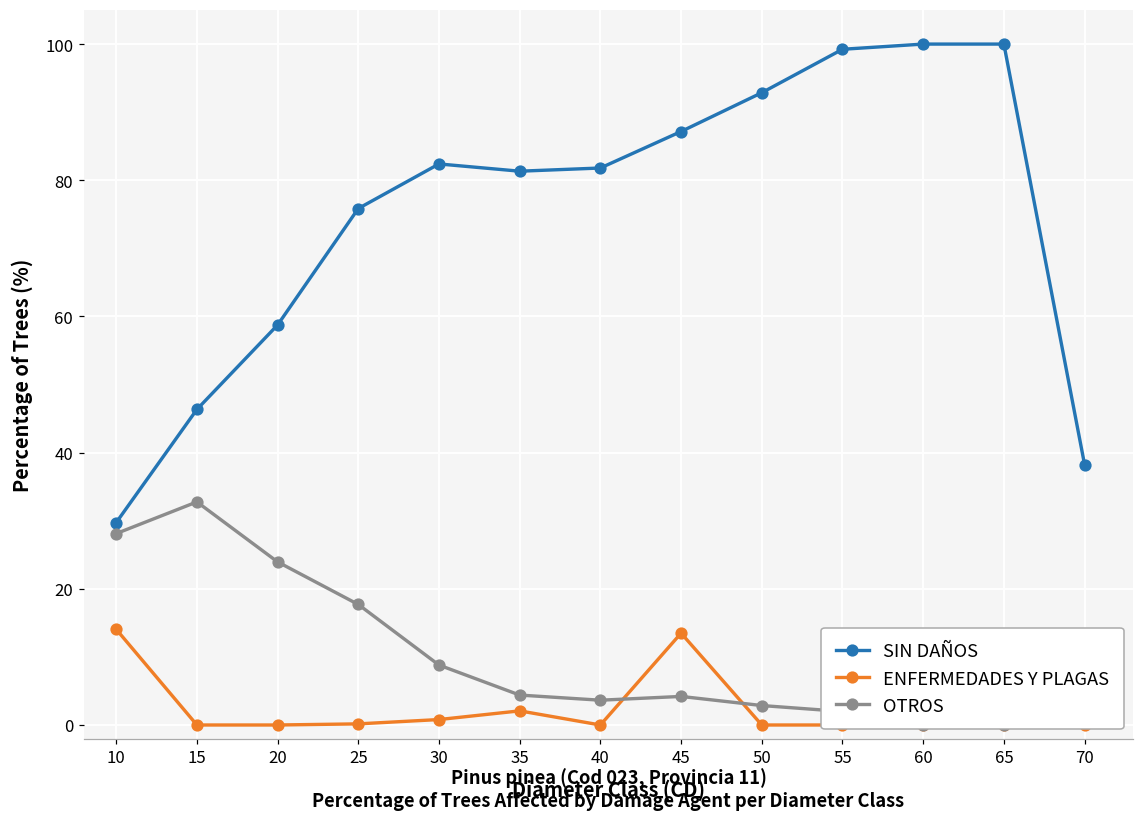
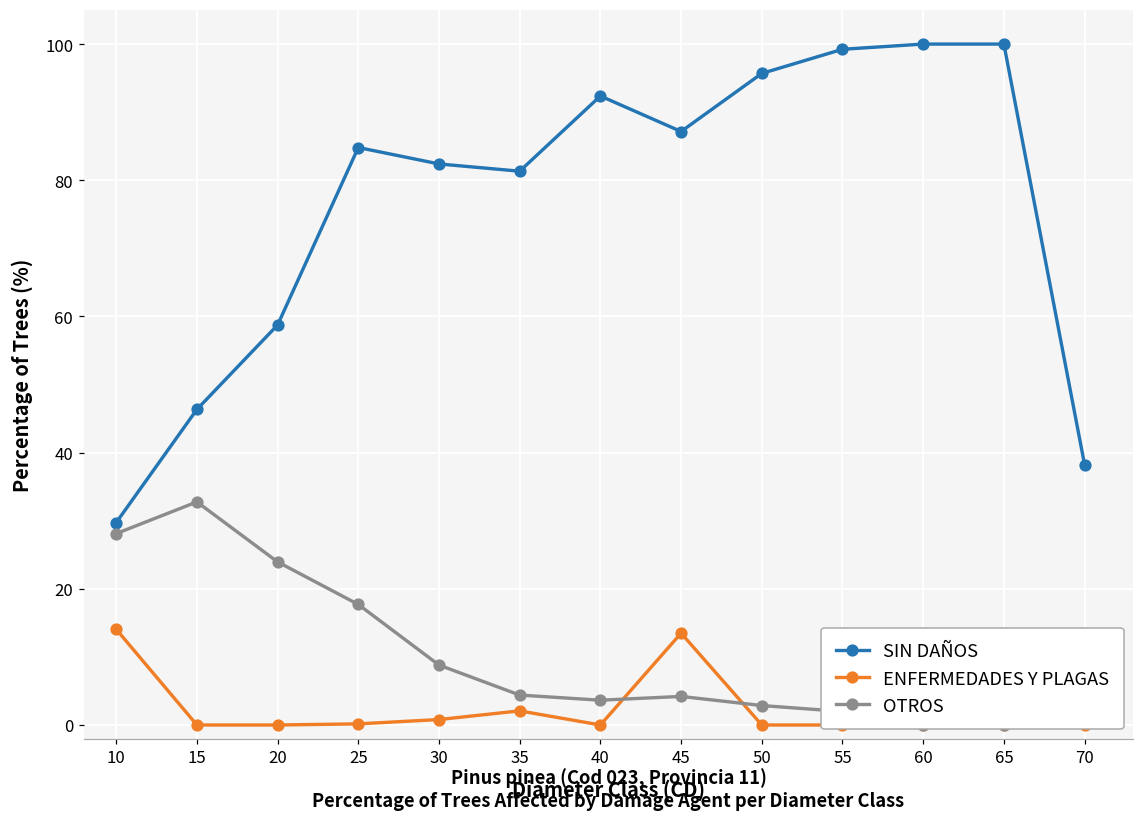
  {
    "SIN DAÑOS": {
      "10": 30,
      "15": 46,
      "20": 59,
-     "25": 76,
+     "25": 85,
      "30": 82,
      "35": 81,
-     "40": 82,
+     "40": 92,
      "45": 87,
-     "50": 93,
+     "50": 96,
      "55": 99,
      "60": 100,
      "65": 100,
      "70": 38
    },
    "ENFERMEDADES Y PLAGAS": {
      "10": 14,
      "15": 0,
      "20": 0,
      "25": 0,
      "30": 1,
      "35": 2,
      "40": 0,
      "45": 13,
      "50": 0
    },
    "OTROS": {
      "10": 28,
      "15": 33,
      "20": 24,
      "25": 18,
      "30": 9,
      "35": 4,
      "40": 4,
      "45": 4,
      "50": 3
    }
  }
